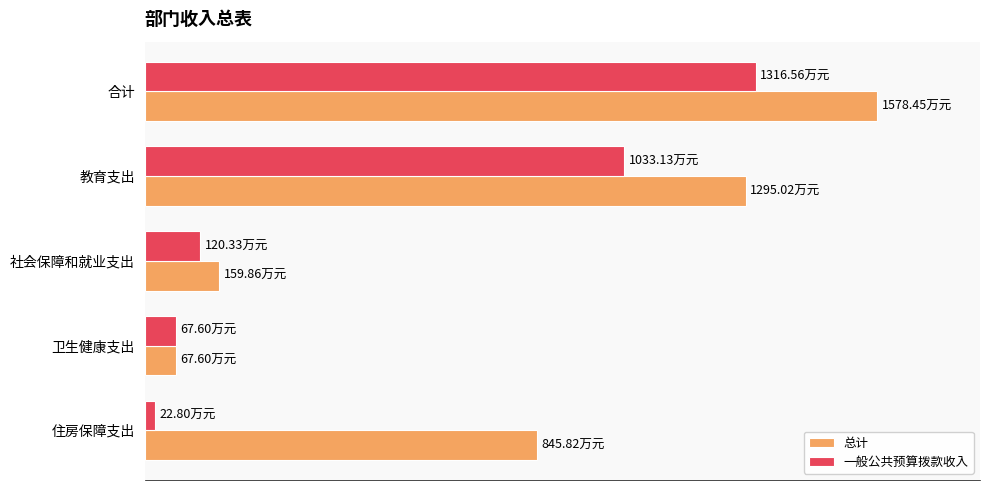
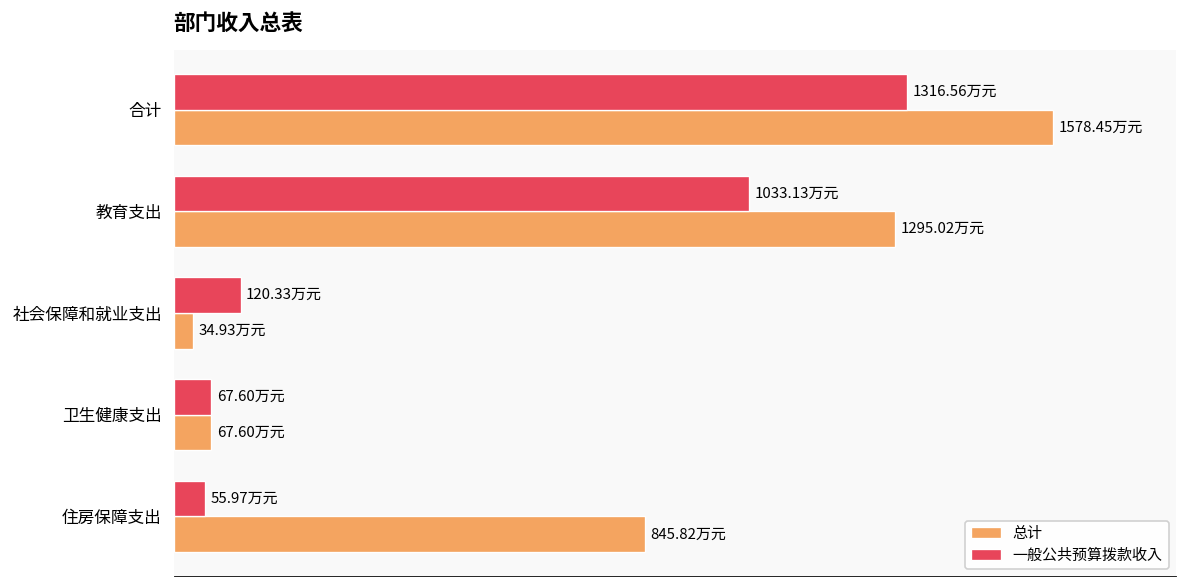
  {
    "总计": {
      "合计": 1578.45,
      "教育支出": 1295.02,
-     "社会保障和就业支出": 159.86,
+     "社会保障和就业支出": 34.93,
      "卫生健康支出": 67.60,
      "住房保障支出": 845.82
    },
    "一般公共预算拨款收入": {
      "合计": 1316.56,
      "教育支出": 1033.13,
      "社会保障和就业支出": 120.33,
      "卫生健康支出": 67.60,
-     "住房保障支出": 22.80
+     "住房保障支出": 55.97
    }
  }
